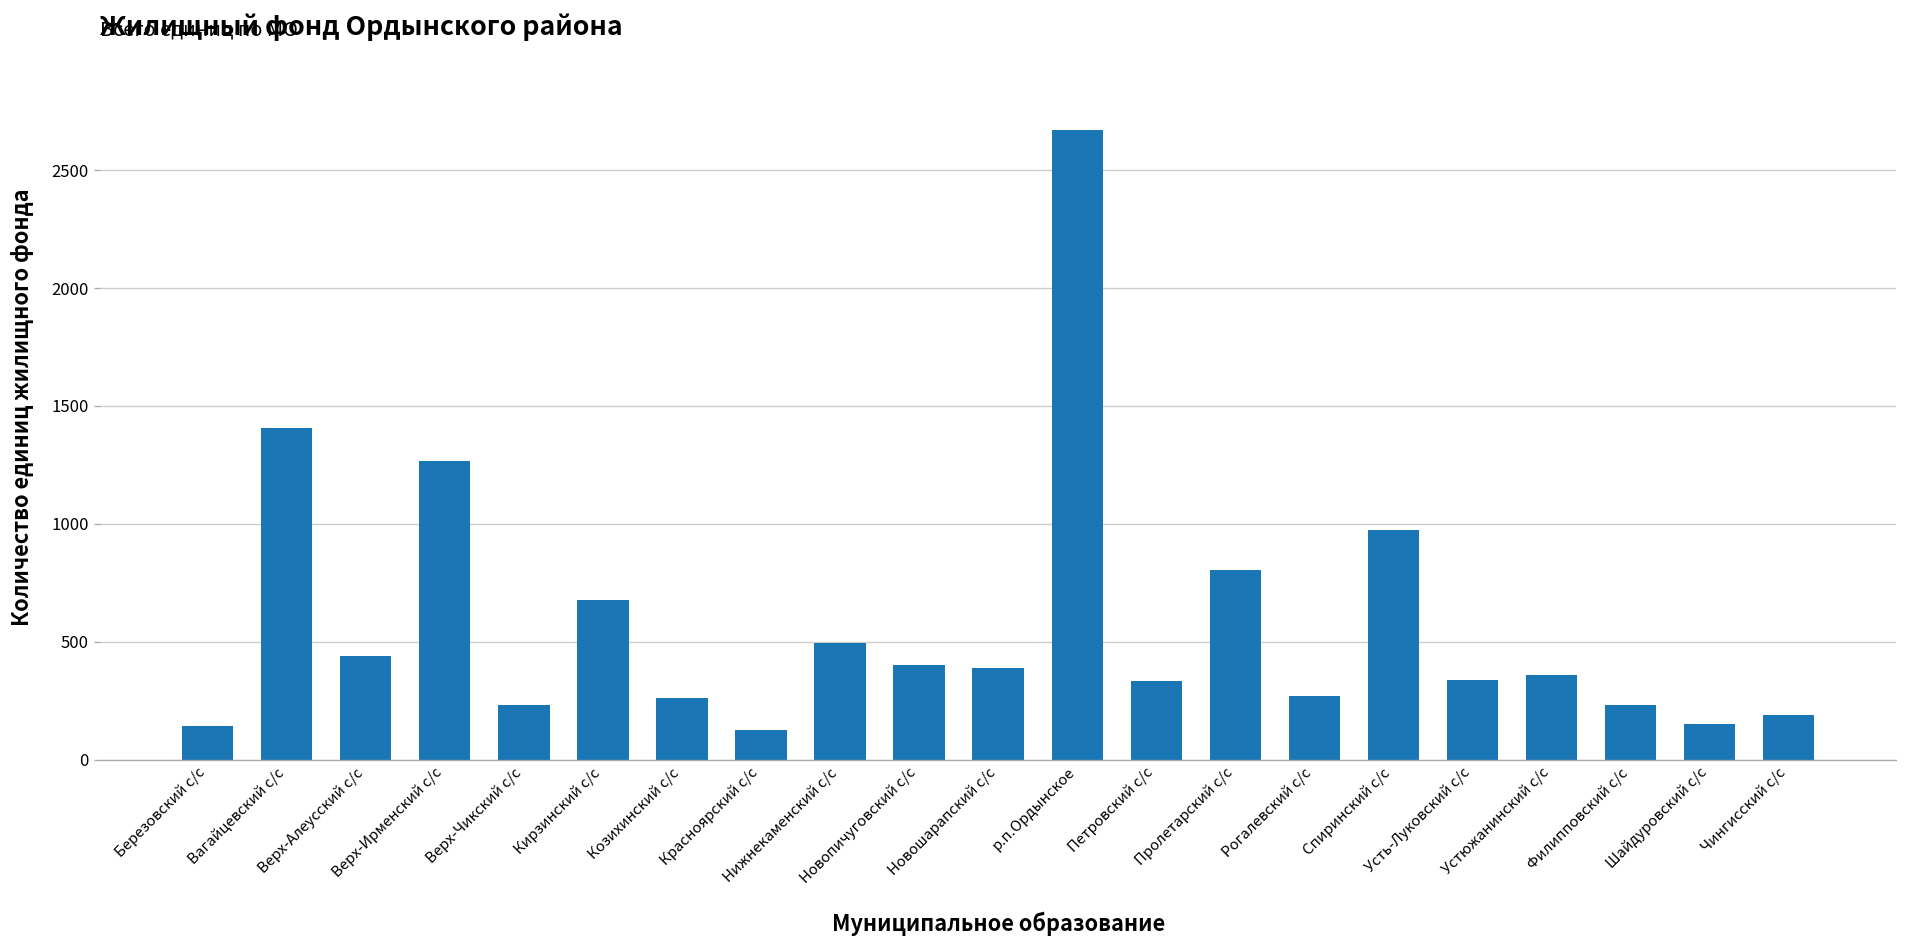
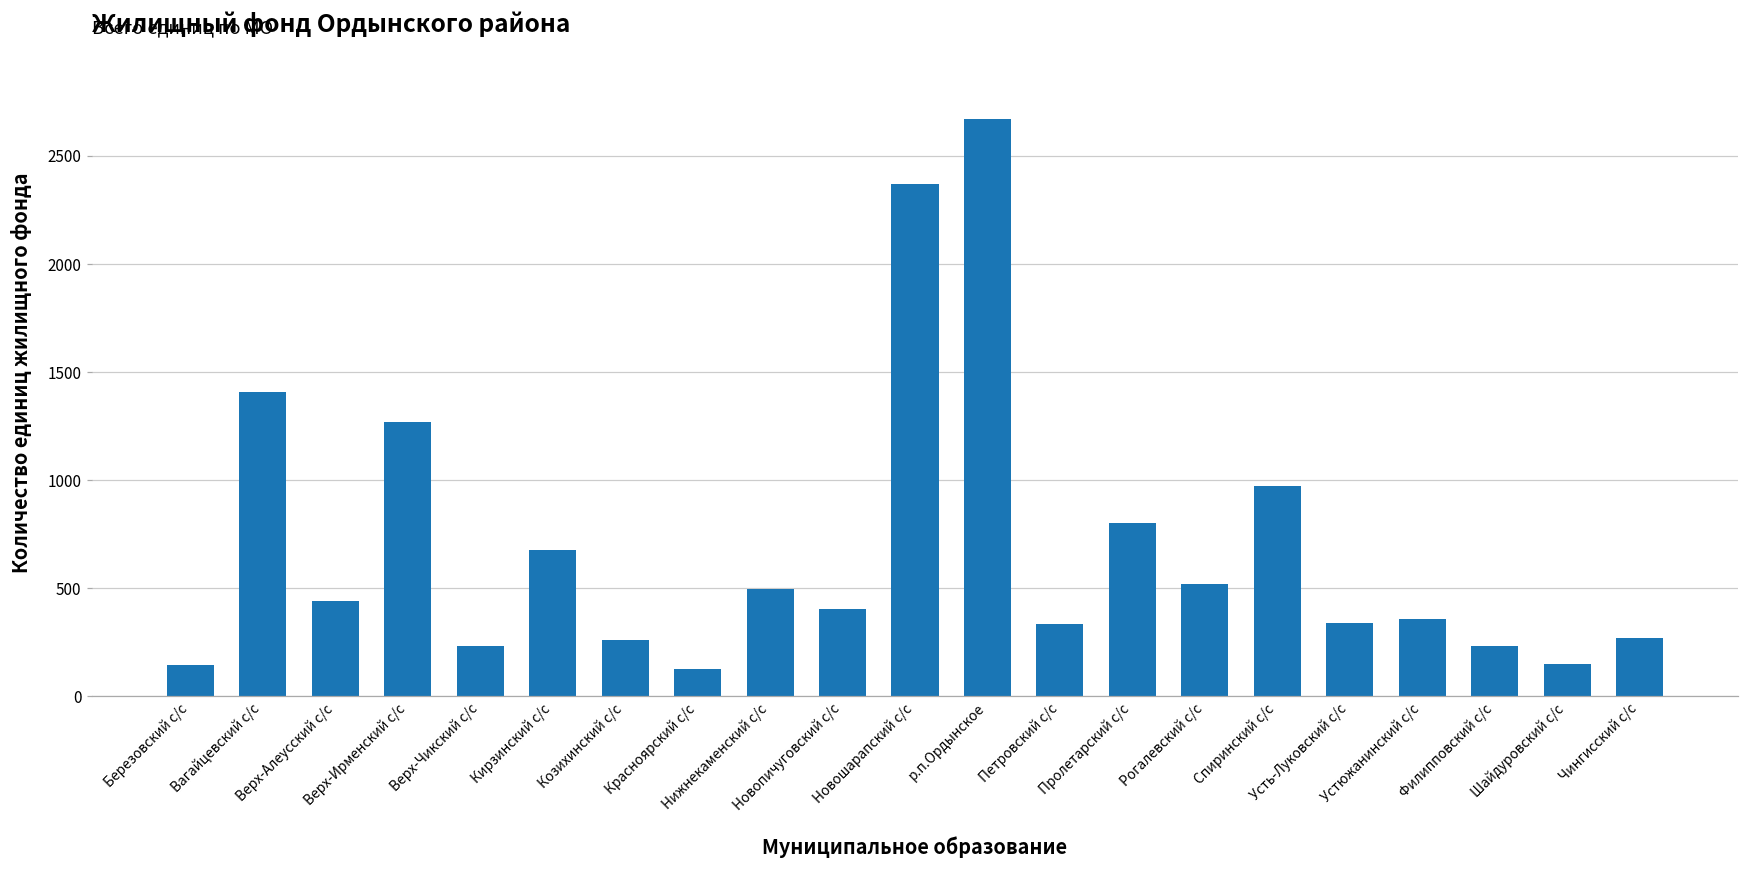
  {
    "Березовский с/с": 140,
    "Вагайцевский с/с": 1410,
    "Верх-Алеусский с/с": 440,
    "Верх-Ирменский с/с": 1270,
    "Верх-Чикский с/с": 230,
    "Кирзинский с/с": 680,
    "Козихинский с/с": 260,
    "Красноярский с/с": 120,
    "Нижнекаменский с/с": 490,
    "Новопичуговский с/с": 400,
-   "Новошарапский с/с": 390,
+   "Новошарапский с/с": 2370,
    "р.п.Ордынское": 2670,
    "Петровский с/с": 330,
    "Пролетарский с/с": 800,
-   "Рогалевский с/с": 270,
+   "Рогалевский с/с": 520,
    "Спиринский с/с": 970,
    "Усть-Луковский с/с": 340,
    "Устюжанинский с/с": 360,
    "Филипповский с/с": 230,
    "Шайдуровский с/с": 150,
-   "Чингисский с/с": 190
+   "Чингисский с/с": 270
  }
